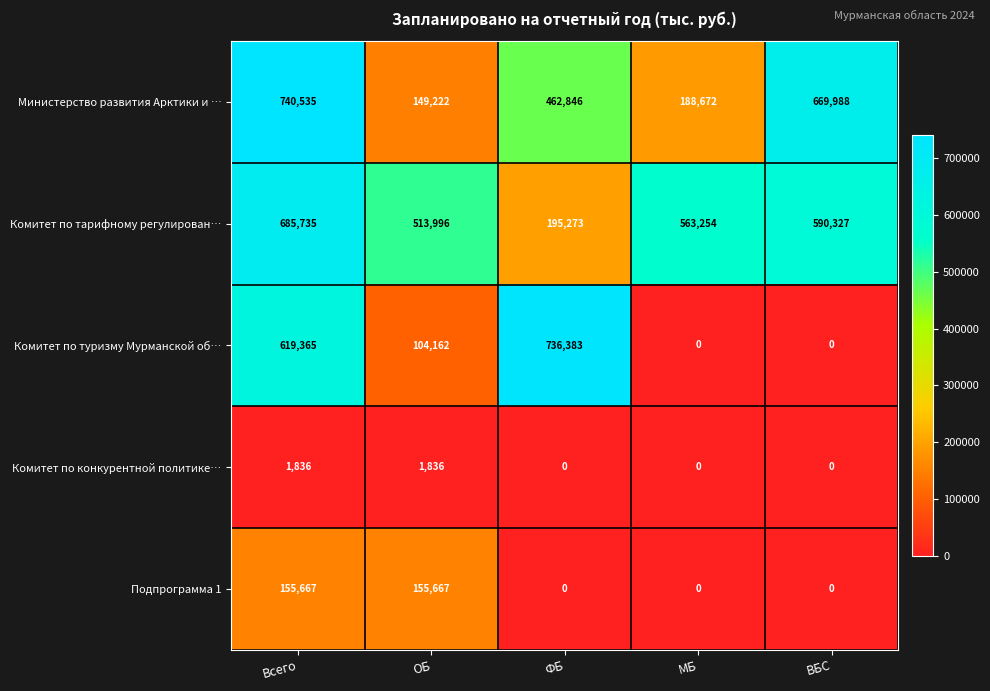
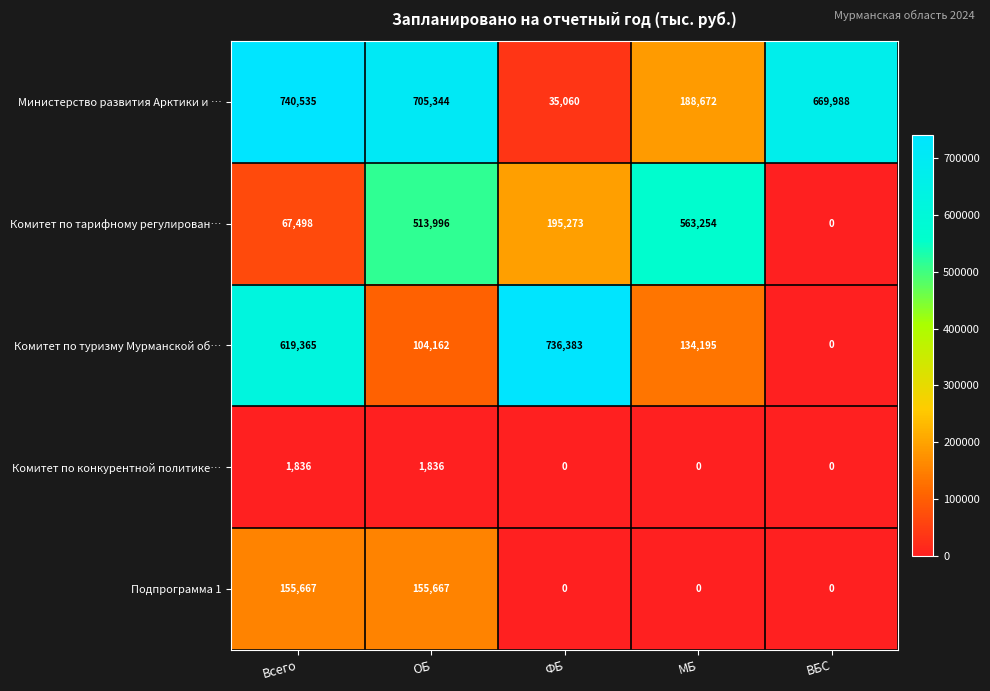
  {
    "Министерство развития Арктики и …": {
      "Всего": "740,535",
-     "ОБ": "149,222",
-     "ФБ": "462,846",
+     "ОБ": "705,344",
+     "ФБ": "35,060",
      "МБ": "188,672",
      "ВБС": "669,988"
    },
    "Комитет по тарифному регулирован…": {
-     "Всего": "685,735",
+     "Всего": "67,498",
      "ОБ": "513,996",
      "ФБ": "195,273",
      "МБ": "563,254",
-     "ВБС": "590,327"
+     "ВБС": "0"
    },
    "Комитет по туризму Мурманской об…": {
      "Всего": "619,365",
      "ОБ": "104,162",
      "ФБ": "736,383",
-     "МБ": "0",
+     "МБ": "134,195",
      "ВБС": "0"
    },
    "Комитет по конкурентной политике…": {
      "Всего": "1,836",
      "ОБ": "1,836",
      "ФБ": "0",
      "МБ": "0",
      "ВБС": "0"
    },
    "Подпрограмма 1": {
      "Всего": "155,667",
      "ОБ": "155,667",
      "ФБ": "0",
      "МБ": "0",
      "ВБС": "0"
    }
  }
